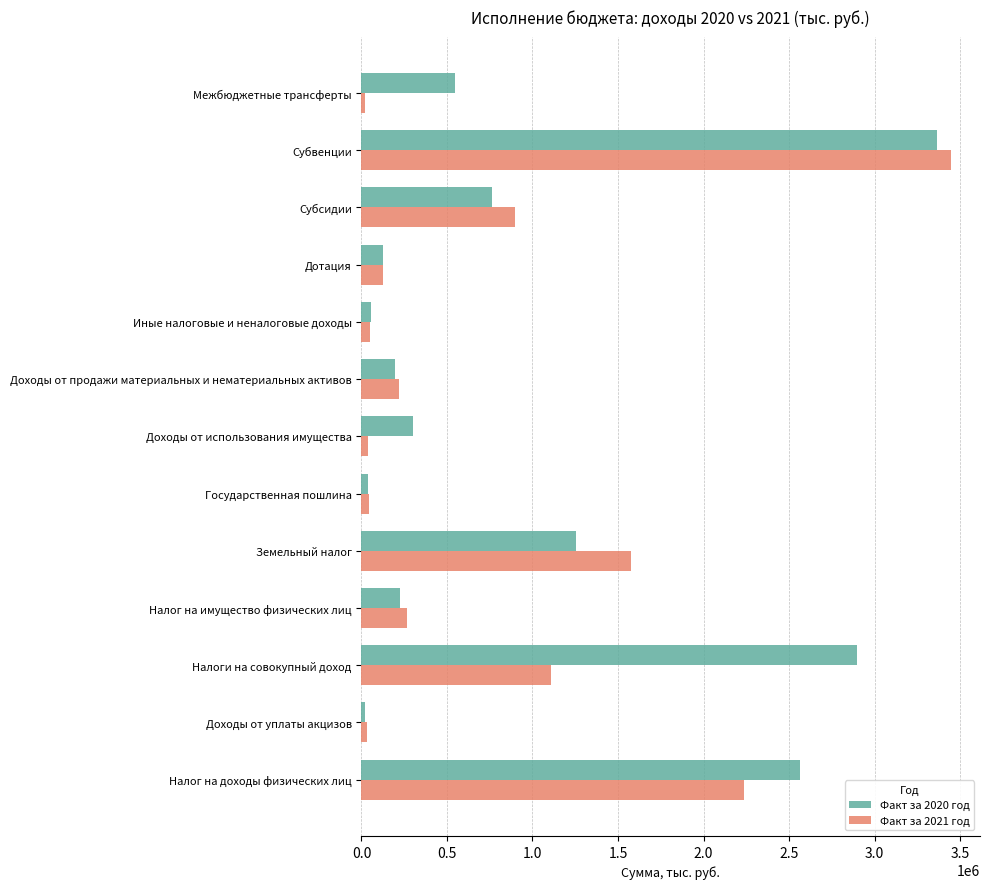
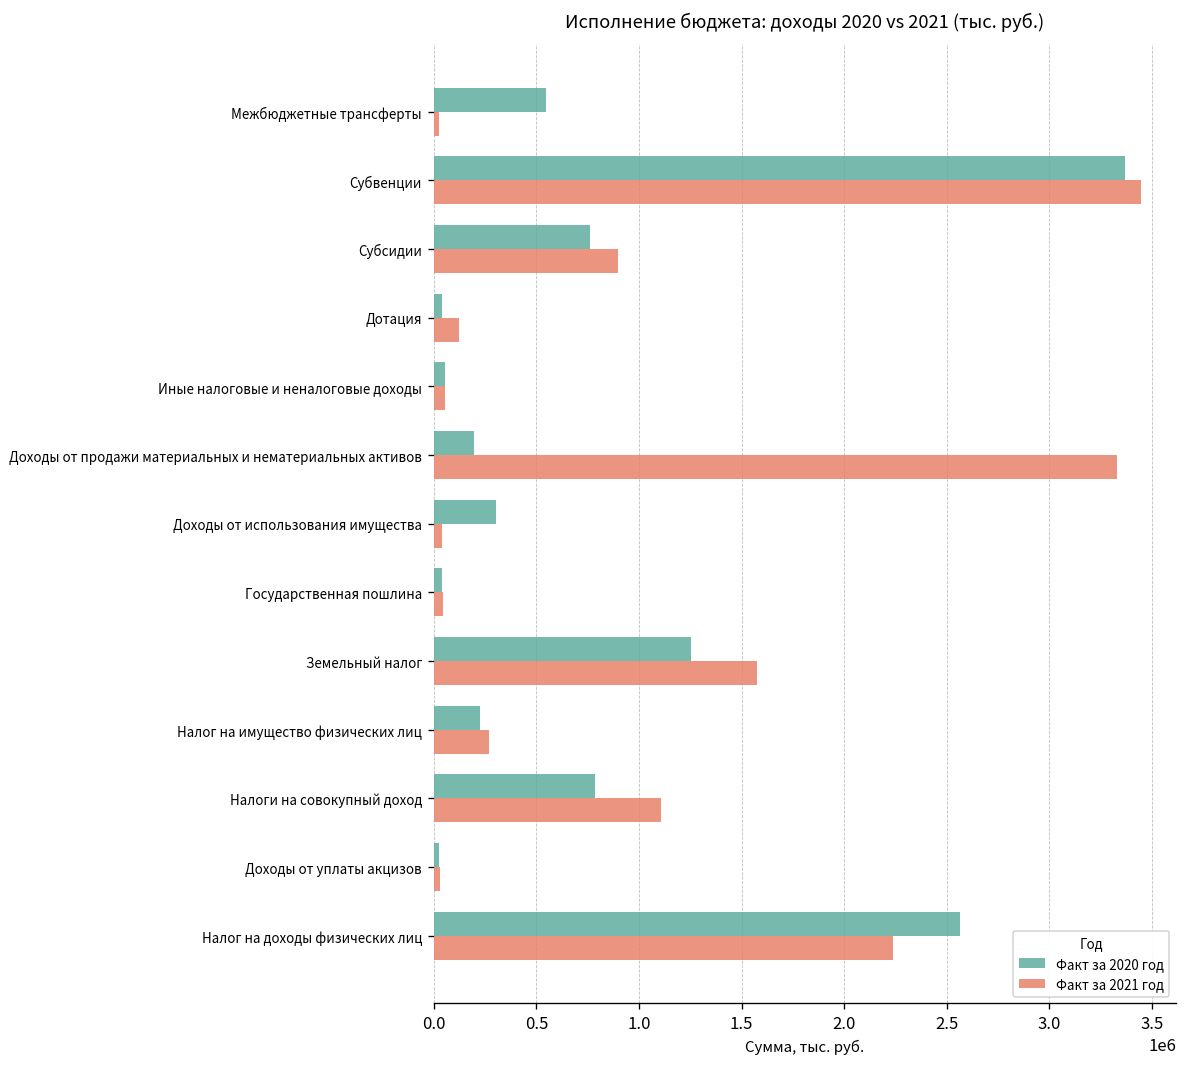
  {
    "Факт за 2020 год": {
      "Межбюджетные трансферты": 550000,
      "Субвенции": 3370000,
      "Субсидии": 760000,
-     "Дотация": 130000,
+     "Дотация": 40000,
      "Иные налоговые и неналоговые доходы": 60000,
      "Доходы от продажи материальных и нематериальных активов": 190000,
      "Доходы от использования имущества": 300000,
      "Государственная пошлина": 40000,
      "Земельный налог": 1250000,
      "Налог на имущество физических лиц": 220000,
-     "Налоги на совокупный доход": 2900000,
+     "Налоги на совокупный доход": 790000,
      "Доходы от уплаты акцизов": 20000,
      "Налог на доходы физических лиц": 2560000
    },
    "Факт за 2021 год": {
      "Межбюджетные трансферты": 20000,
      "Субвенции": 3440000,
      "Субсидии": 900000,
      "Дотация": 120000,
      "Иные налоговые и неналоговые доходы": 50000,
-     "Доходы от продажи материальных и нематериальных активов": 220000,
+     "Доходы от продажи материальных и нематериальных активов": 3330000,
      "Доходы от использования имущества": 40000,
      "Государственная пошлина": 40000,
      "Земельный налог": 1570000,
      "Налог на имущество физических лиц": 270000,
      "Налоги на совокупный доход": 1110000,
      "Доходы от уплаты акцизов": 30000,
      "Налог на доходы физических лиц": 2240000
    }
  }
